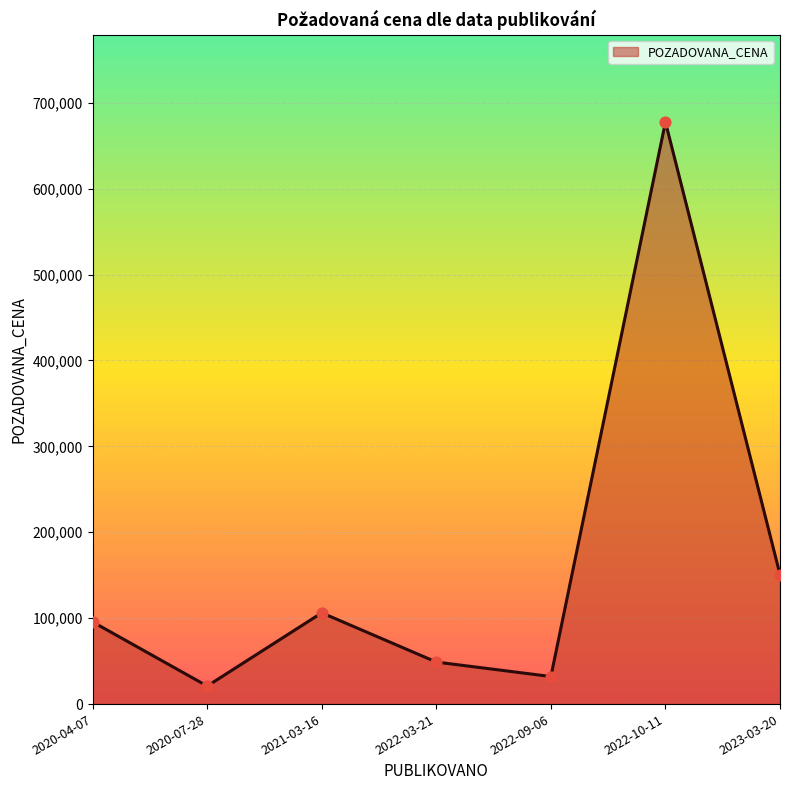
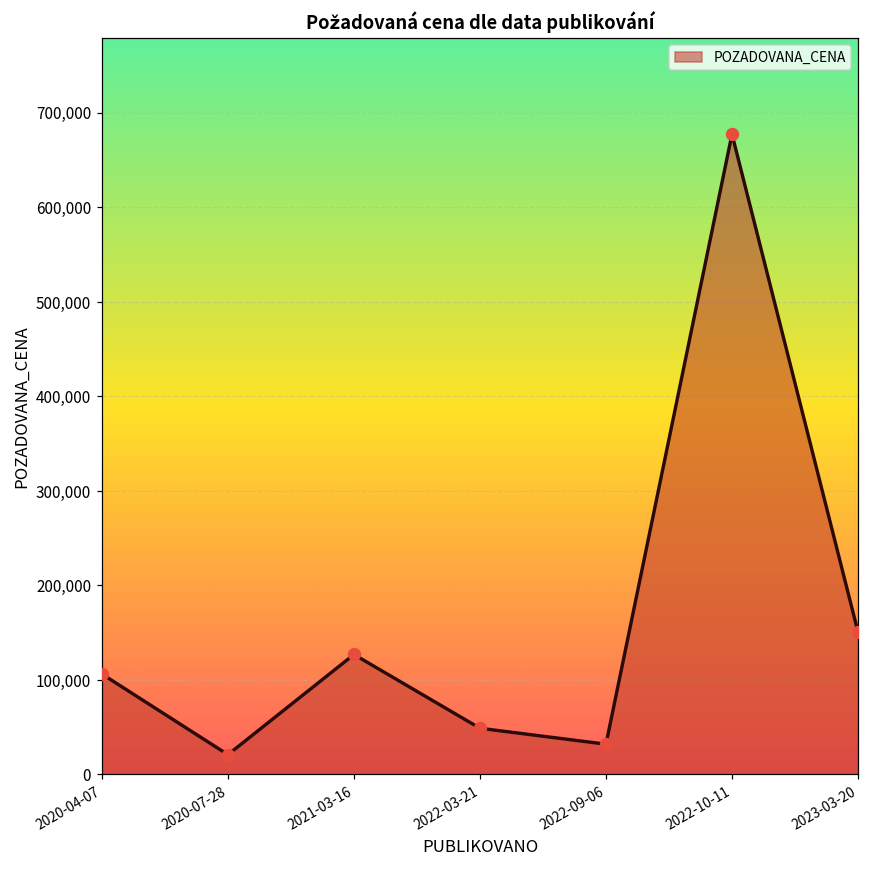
  {
-   "2020-04-07": "100,000",
+   "2020-04-07": "110,000",
    "2020-07-28": "20,000",
-   "2021-03-16": "110,000",
+   "2021-03-16": "130,000",
    "2022-03-21": "50,000",
    "2022-09-06": "30,000",
    "2022-10-11": "680,000",
    "2023-03-20": "150,000"
  }
